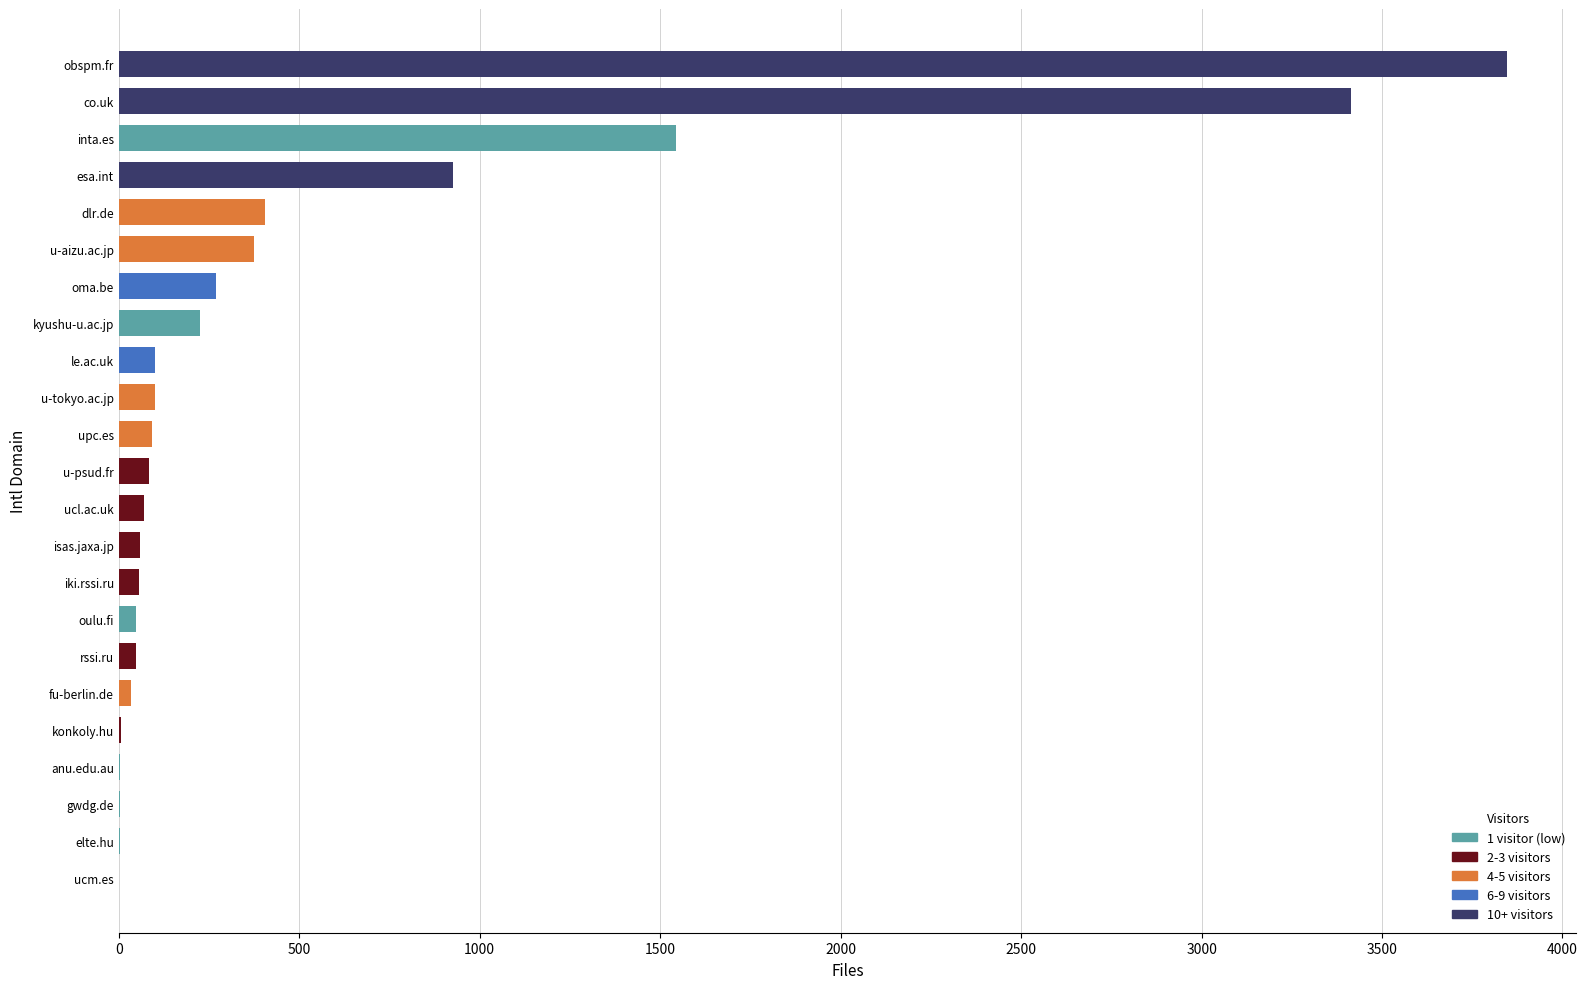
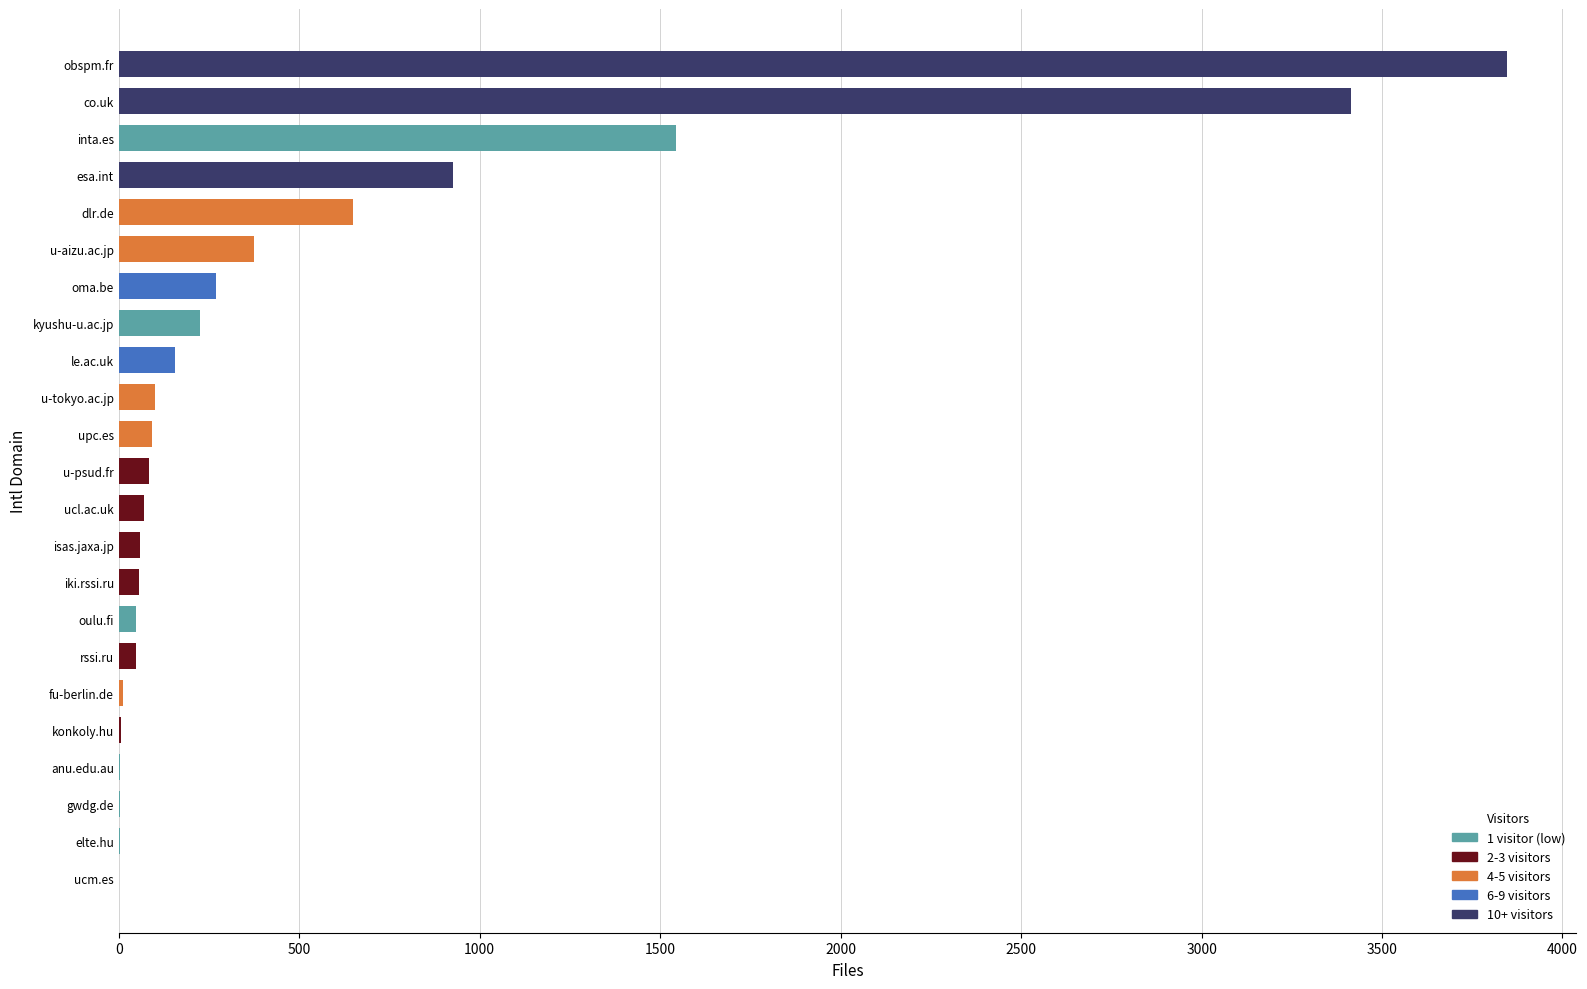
  {
    "obspm.fr": 3850,
    "co.uk": 3410,
    "inta.es": 1540,
    "esa.int": 930,
-   "dlr.de": 410,
+   "dlr.de": 650,
    "u-aizu.ac.jp": 370,
    "oma.be": 270,
    "kyushu-u.ac.jp": 220,
-   "le.ac.uk": 100,
+   "le.ac.uk": 160,
    "u-tokyo.ac.jp": 100,
    "upc.es": 90,
    "u-psud.fr": 80,
    "ucl.ac.uk": 70,
    "isas.jaxa.jp": 60,
    "iki.rssi.ru": 60,
    "oulu.fi": 50,
    "rssi.ru": 50,
-   "fu-berlin.de": 30
+   "fu-berlin.de": 10
  }
